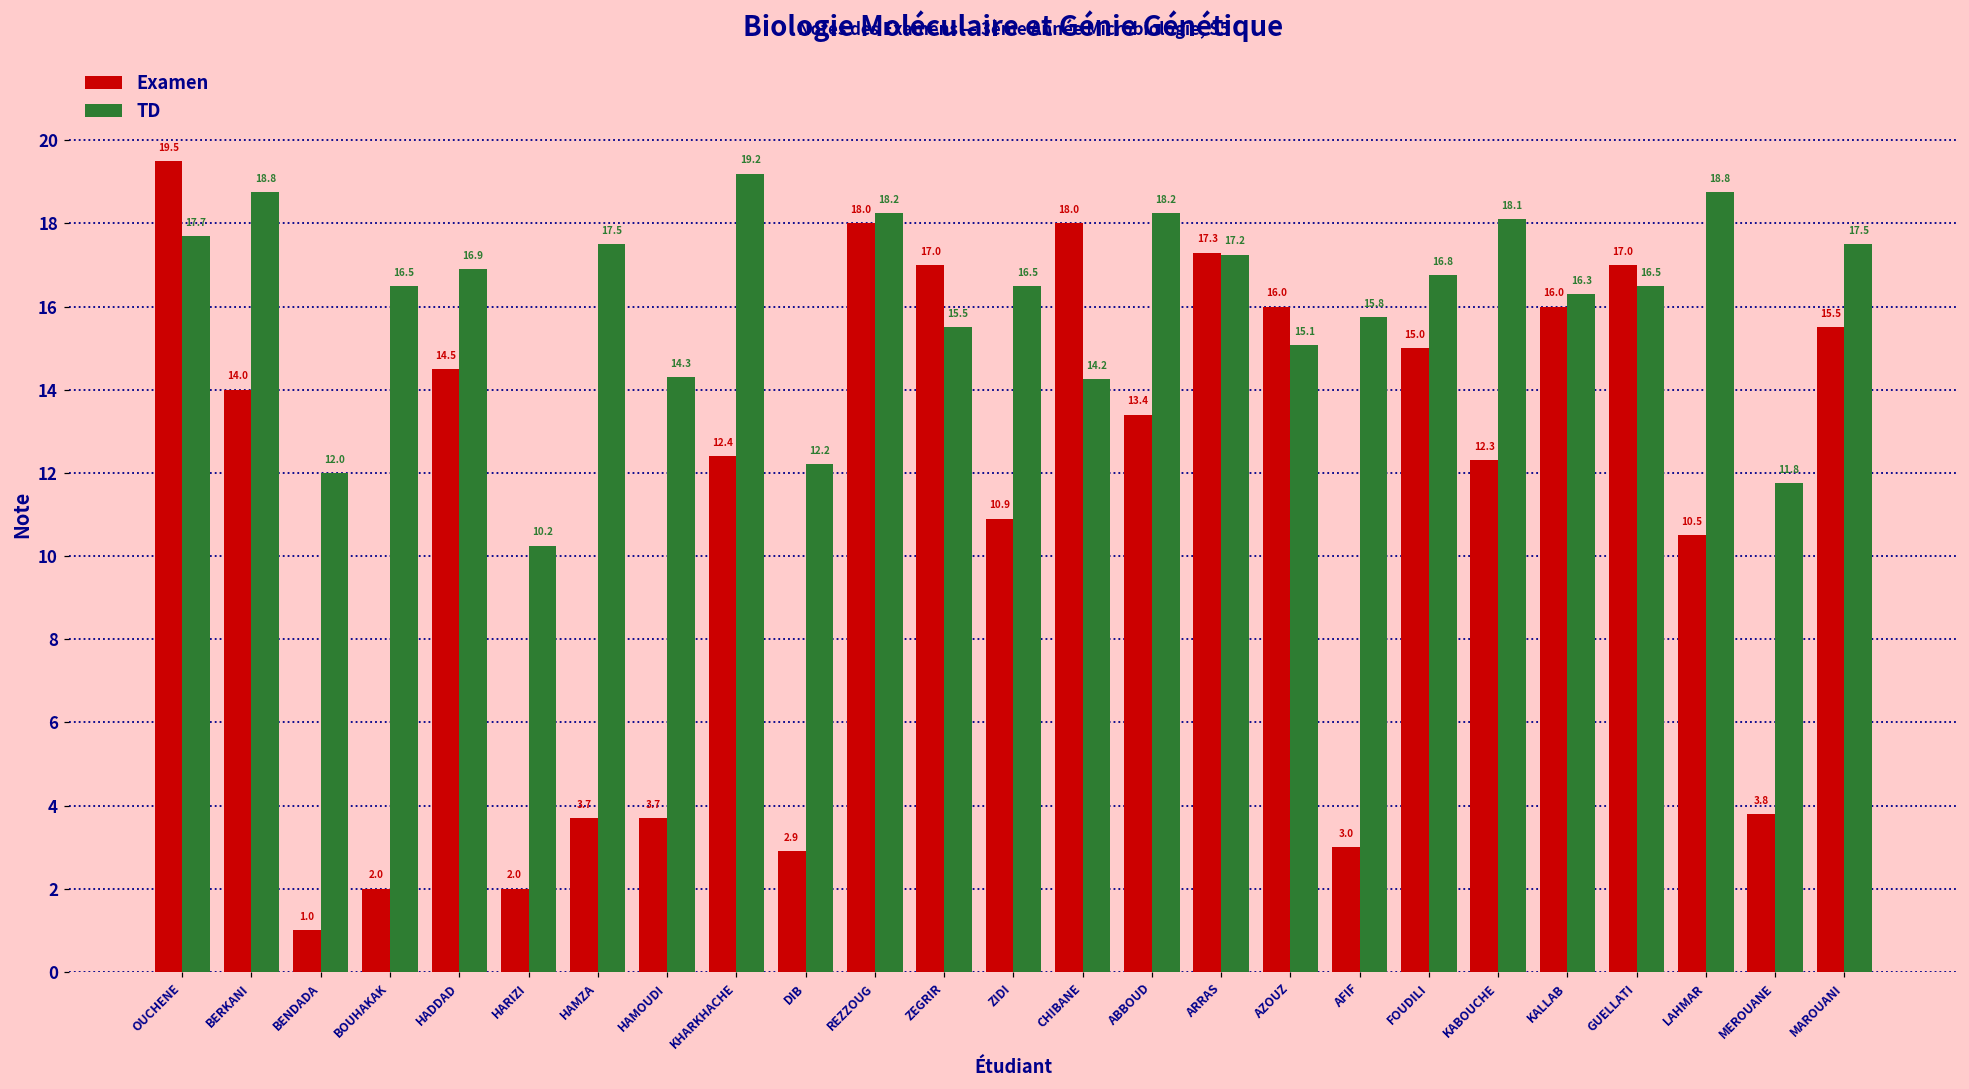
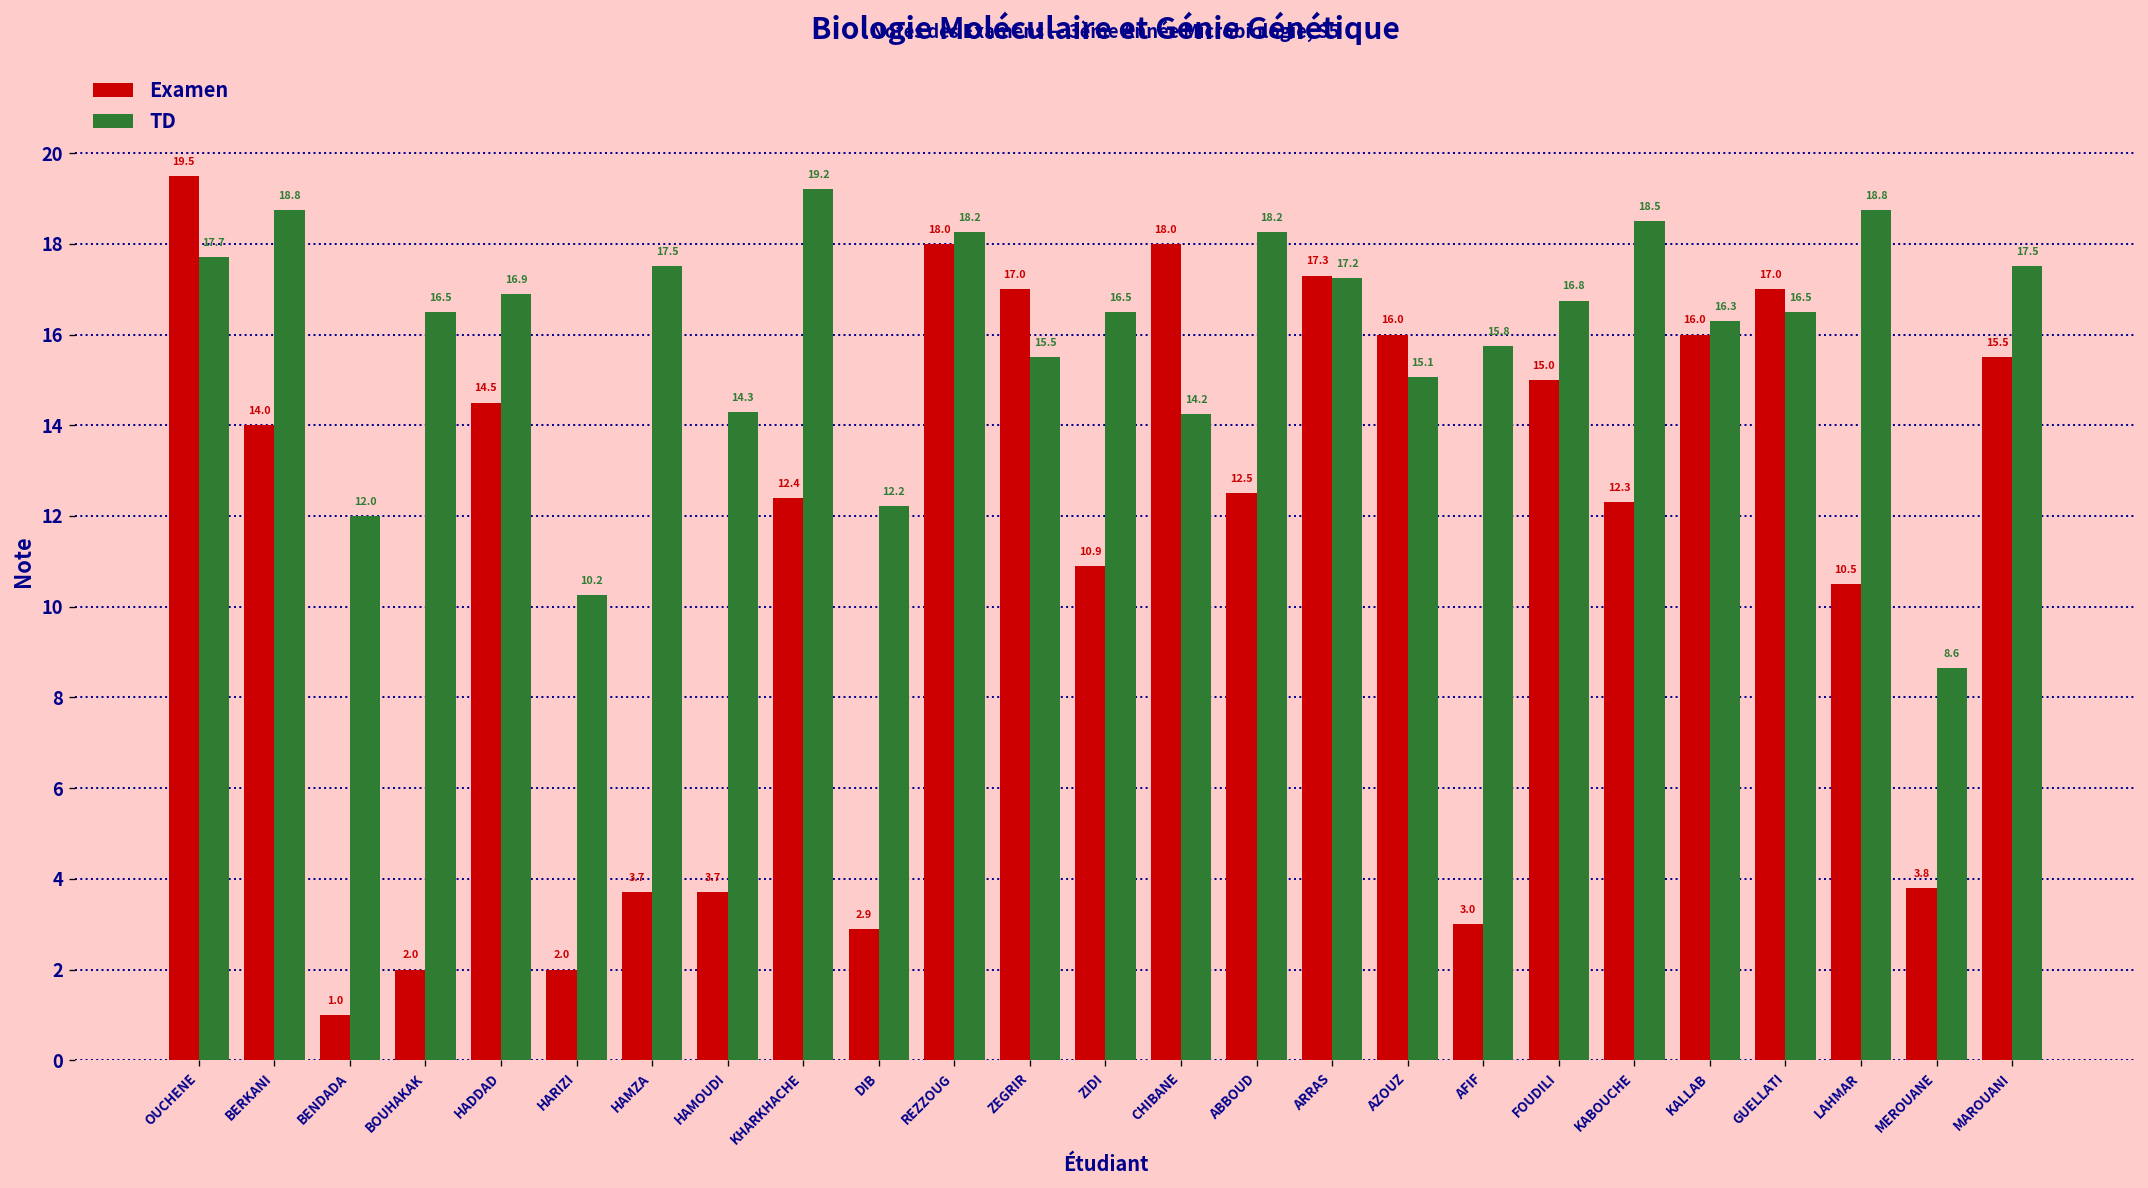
  {
    "Examen": {
      "OUCHENE": 19.5,
      "BERKANI": 14.0,
      "BENDADA": 1.0,
      "BOUHAKAK": 2.0,
      "HADDAD": 14.5,
      "HARIZI": 2.0,
      "HAMZA": 3.7,
      "HAMOUDI": 3.7,
      "KHARKHACHE": 12.4,
      "DIB": 2.9,
      "REZZOUG": 18.0,
      "ZEGRIR": 17.0,
      "ZIDI": 10.9,
      "CHIBANE": 18.0,
-     "ABBOUD": 13.4,
+     "ABBOUD": 12.5,
      "ARRAS": 17.3,
      "AZOUZ": 16.0,
      "AFIF": 3.0,
      "FOUDILI": 15.0,
      "KABOUCHE": 12.3,
      "KALLAB": 16.0,
      "GUELLATI": 17.0,
      "LAHMAR": 10.5,
      "MEROUANE": 3.8,
      "MAROUANI": 15.5
    },
    "TD": {
      "OUCHENE": 17.7,
      "BERKANI": 18.8,
      "BENDADA": 12.0,
      "BOUHAKAK": 16.5,
      "HADDAD": 16.9,
      "HARIZI": 10.2,
      "HAMZA": 17.5,
      "HAMOUDI": 14.3,
      "KHARKHACHE": 19.2,
      "DIB": 12.2,
      "REZZOUG": 18.2,
      "ZEGRIR": 15.5,
      "ZIDI": 16.5,
      "CHIBANE": 14.2,
      "ABBOUD": 18.2,
      "ARRAS": 17.2,
      "AZOUZ": 15.1,
      "AFIF": 15.8,
      "FOUDILI": 16.8,
-     "KABOUCHE": 18.1,
+     "KABOUCHE": 18.5,
      "KALLAB": 16.3,
      "GUELLATI": 16.5,
      "LAHMAR": 18.8,
-     "MEROUANE": 11.8,
+     "MEROUANE": 8.6,
      "MAROUANI": 17.5
    }
  }
